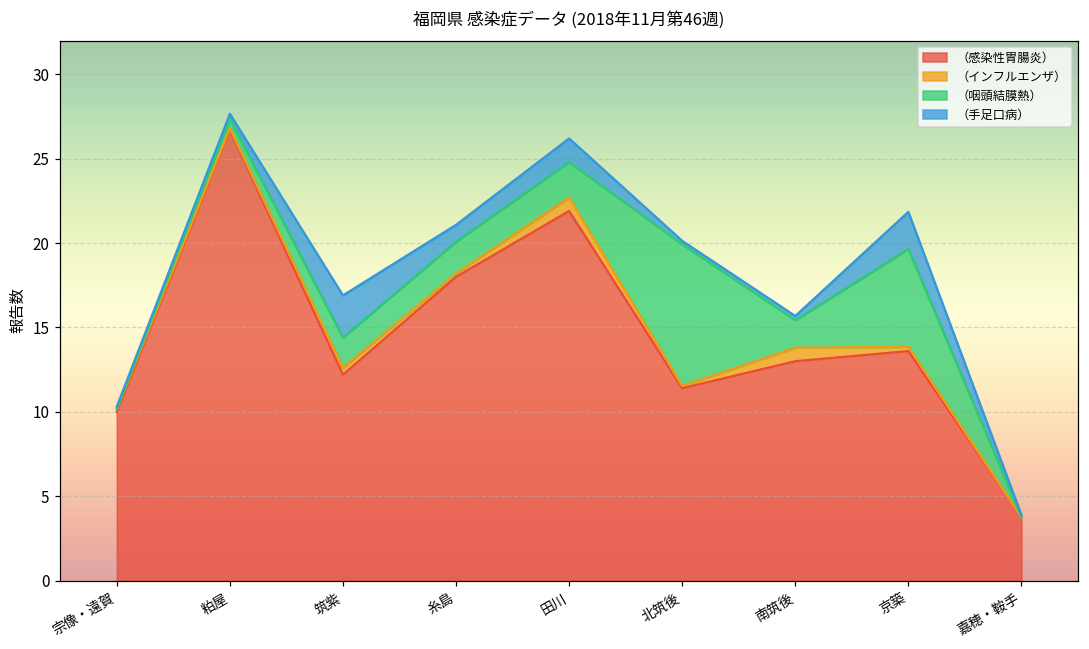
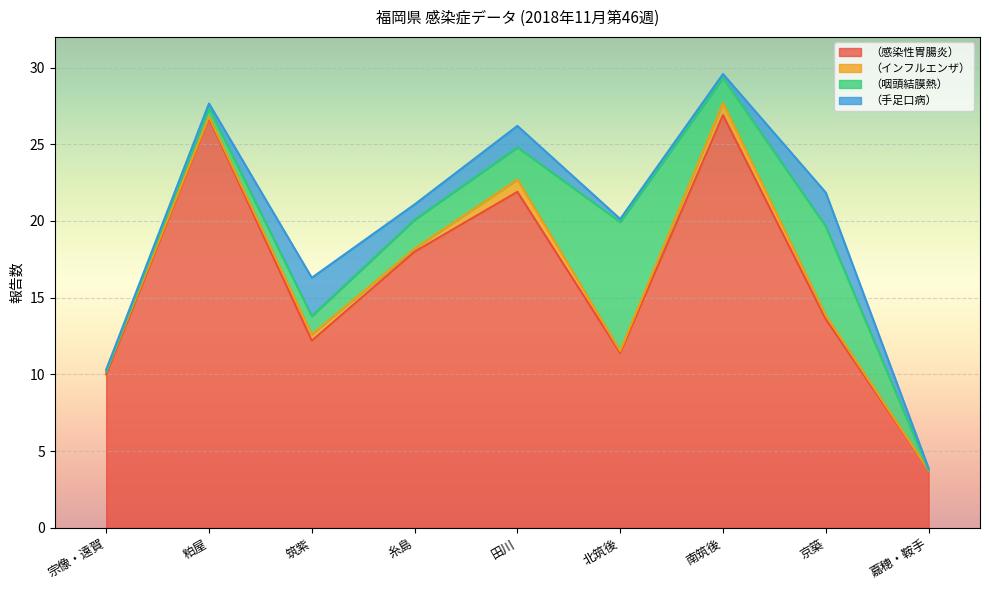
  {
    "（感染性胃腸炎）": {
      "宗像・遠賀": 10.0,
      "筑紫": 12.2,
      "糸島": 18.0,
      "田川": 21.9,
-     "南筑後": 13.0,
+     "南筑後": 26.9,
      "京築": 13.6
    },
    "（インフルエンザ）": {
      "筑紫": 0.4,
      "糸島": 0.2,
      "田川": 0.8,
      "南筑後": 0.8,
      "京築": 0.3
    },
    "（咽頭結膜熱）": {
      "粕屋": 0.6,
-     "筑紫": 1.8,
+     "筑紫": 1.2,
      "糸島": 1.9,
      "田川": 2.1,
      "北筑後": 8.4,
      "南筑後": 1.6,
      "京築": 5.8
    },
    "（手足口病）": {
      "粕屋": 0.3,
      "筑紫": 2.5,
      "糸島": 1.0,
      "田川": 1.4,
      "北筑後": 0.2,
      "南筑後": 0.3,
      "京築": 2.2
    }
  }
